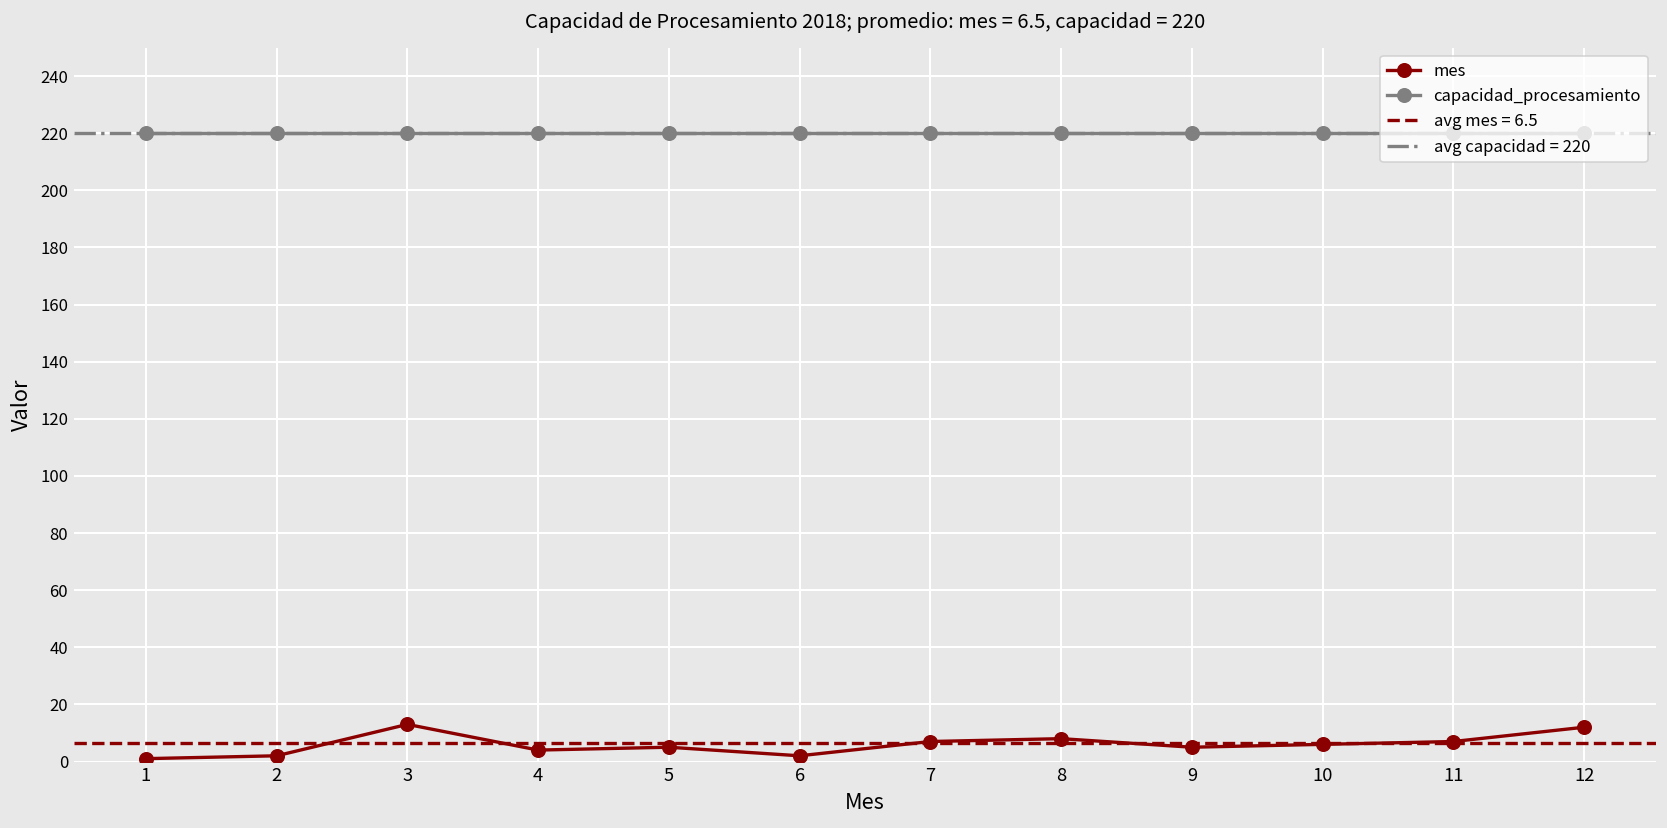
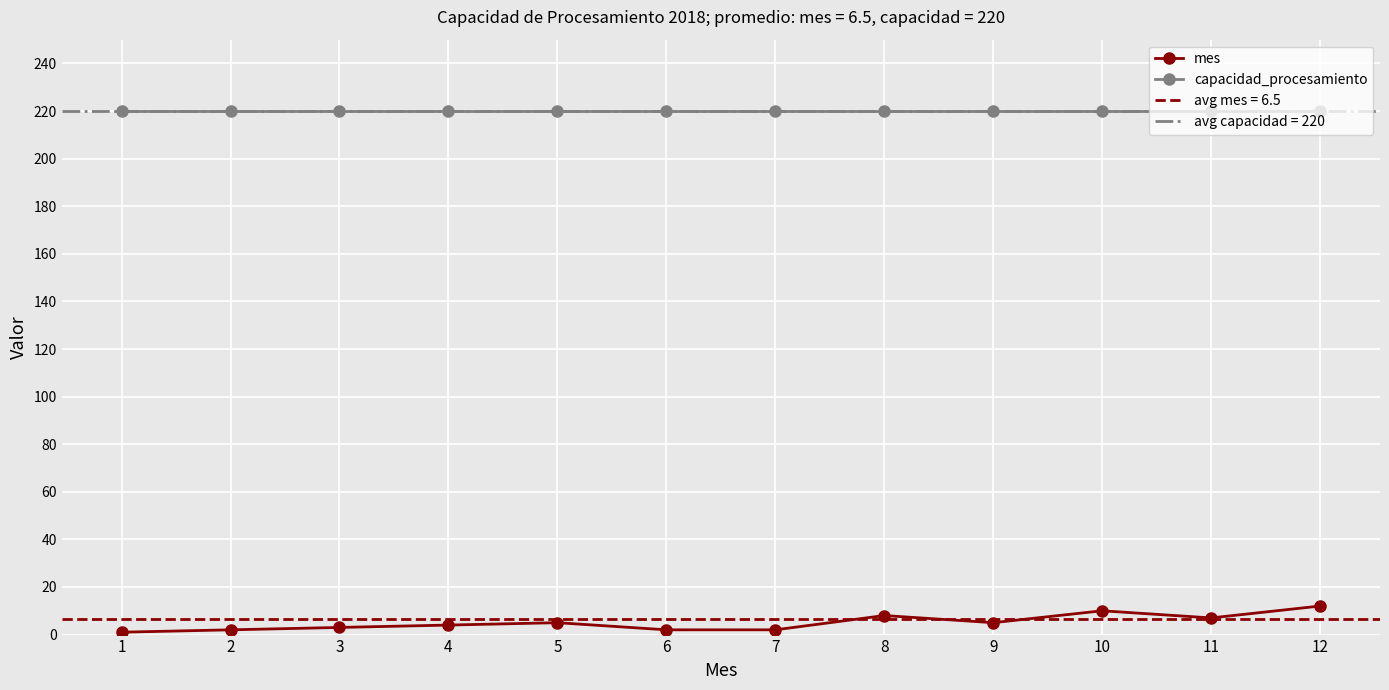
  {
    "mes": {
      "1": 1,
      "2": 2,
-     "3": 13,
+     "3": 3,
      "4": 4,
      "5": 5,
      "6": 2,
-     "7": 7,
+     "7": 2,
      "8": 8,
      "9": 5,
-     "10": 6,
+     "10": 10,
      "11": 7,
      "12": 12
    },
    "capacidad_procesamiento": {
      "1": 220,
      "2": 220,
      "3": 220,
      "4": 220,
      "5": 220,
      "6": 220,
      "7": 220,
      "8": 220,
      "9": 220,
      "10": 220
    }
  }
